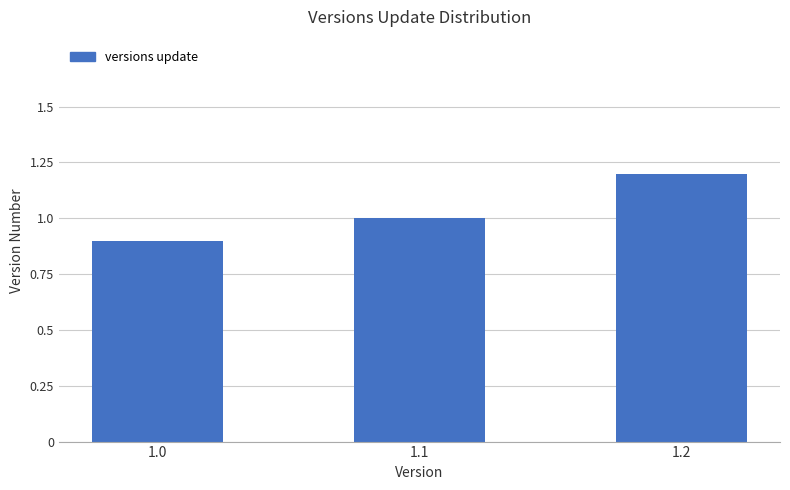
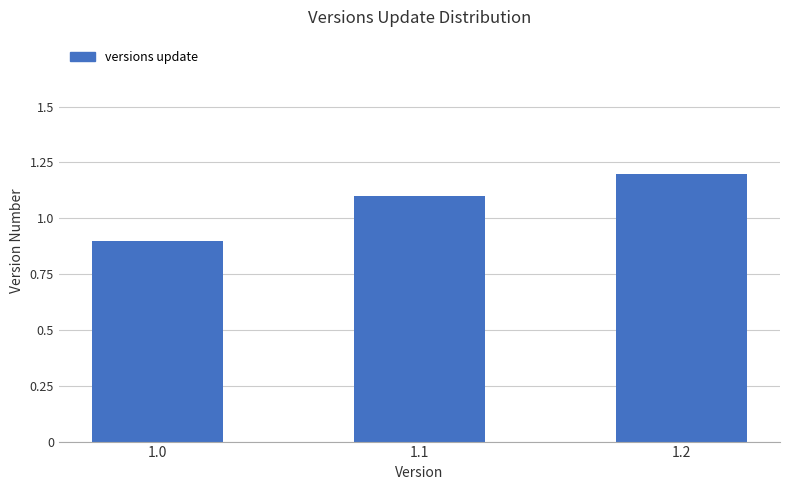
  {
    "1.0": 0.9,
-   "1.1": 1.0,
+   "1.1": 1.1,
    "1.2": 1.2
  }
